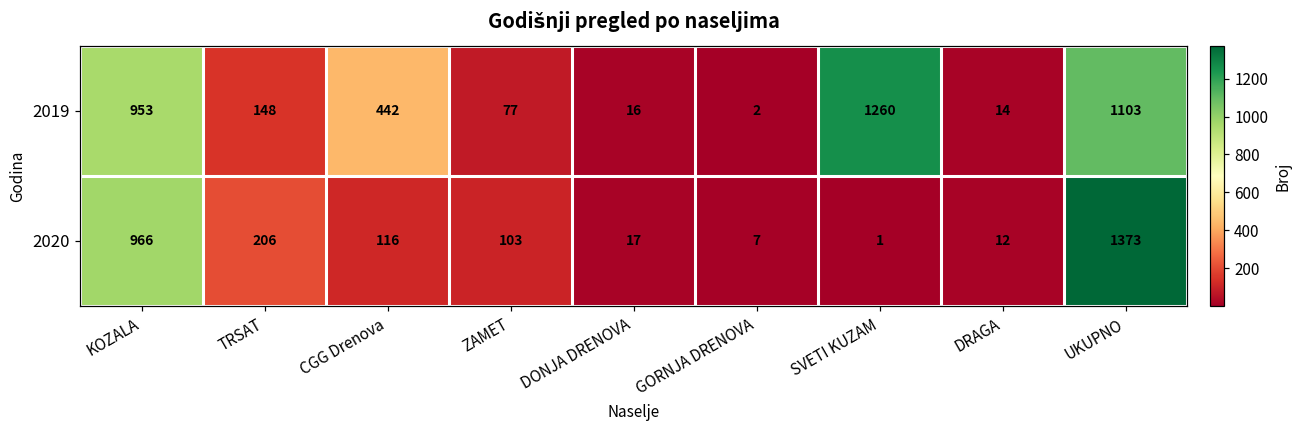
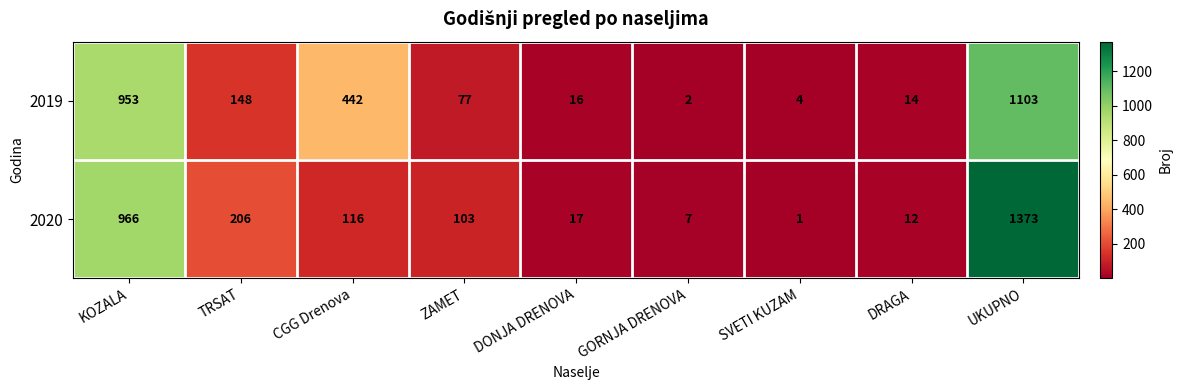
  {
    "2019": {
      "KOZALA": 953,
      "TRSAT": 148,
      "CGG Drenova": 442,
      "ZAMET": 77,
      "DONJA DRENOVA": 16,
      "GORNJA DRENOVA": 2,
-     "SVETI KUZAM": 1260,
+     "SVETI KUZAM": 4,
      "DRAGA": 14,
      "UKUPNO": 1103
    },
    "2020": {
      "KOZALA": 966,
      "TRSAT": 206,
      "CGG Drenova": 116,
      "ZAMET": 103,
      "DONJA DRENOVA": 17,
      "GORNJA DRENOVA": 7,
      "SVETI KUZAM": 1,
      "DRAGA": 12,
      "UKUPNO": 1373
    }
  }
